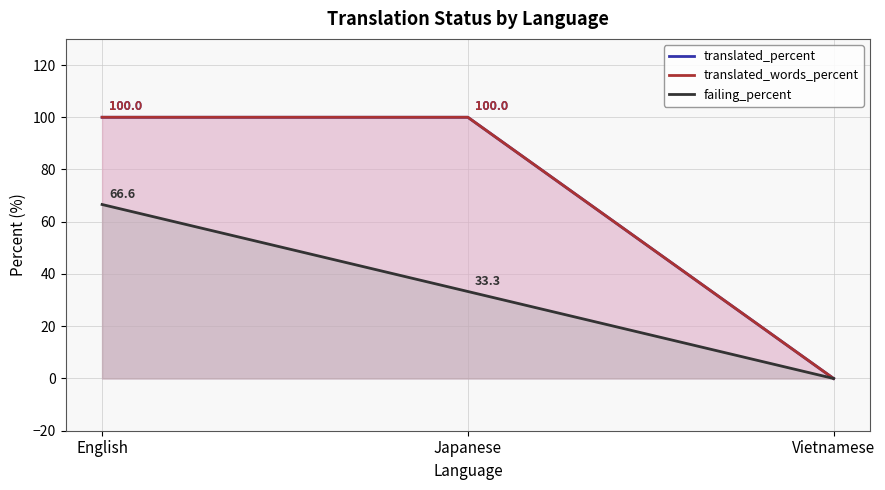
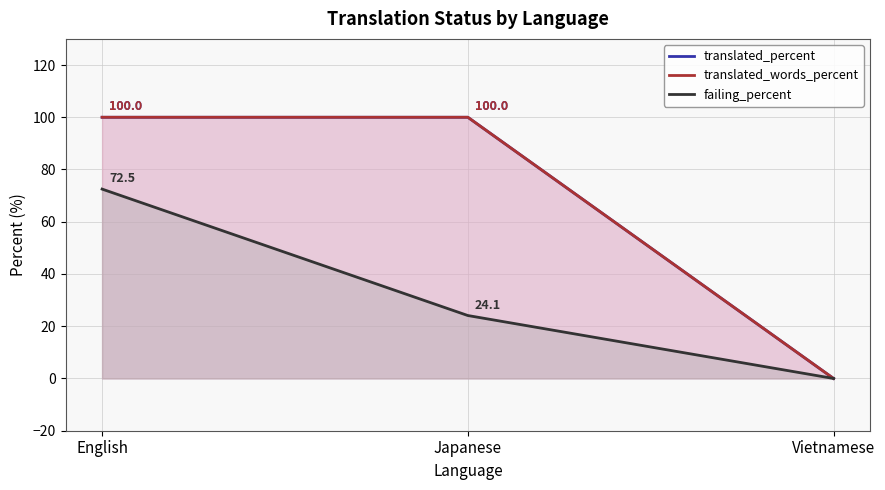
  {
    "failing_percent": {
-     "English": 66.6,
-     "Japanese": 33.3
+     "English": 72.5,
+     "Japanese": 24.1
    }
  }
